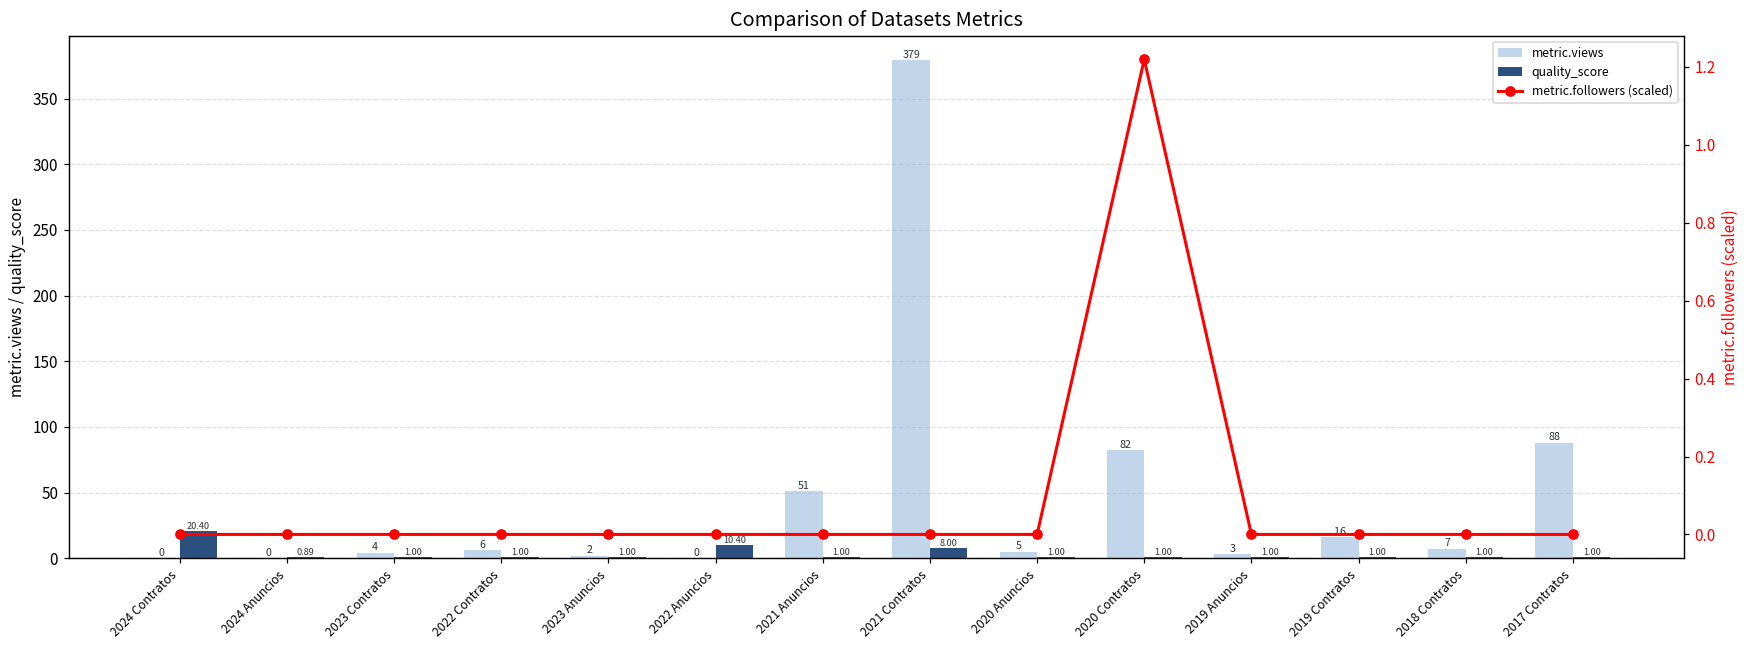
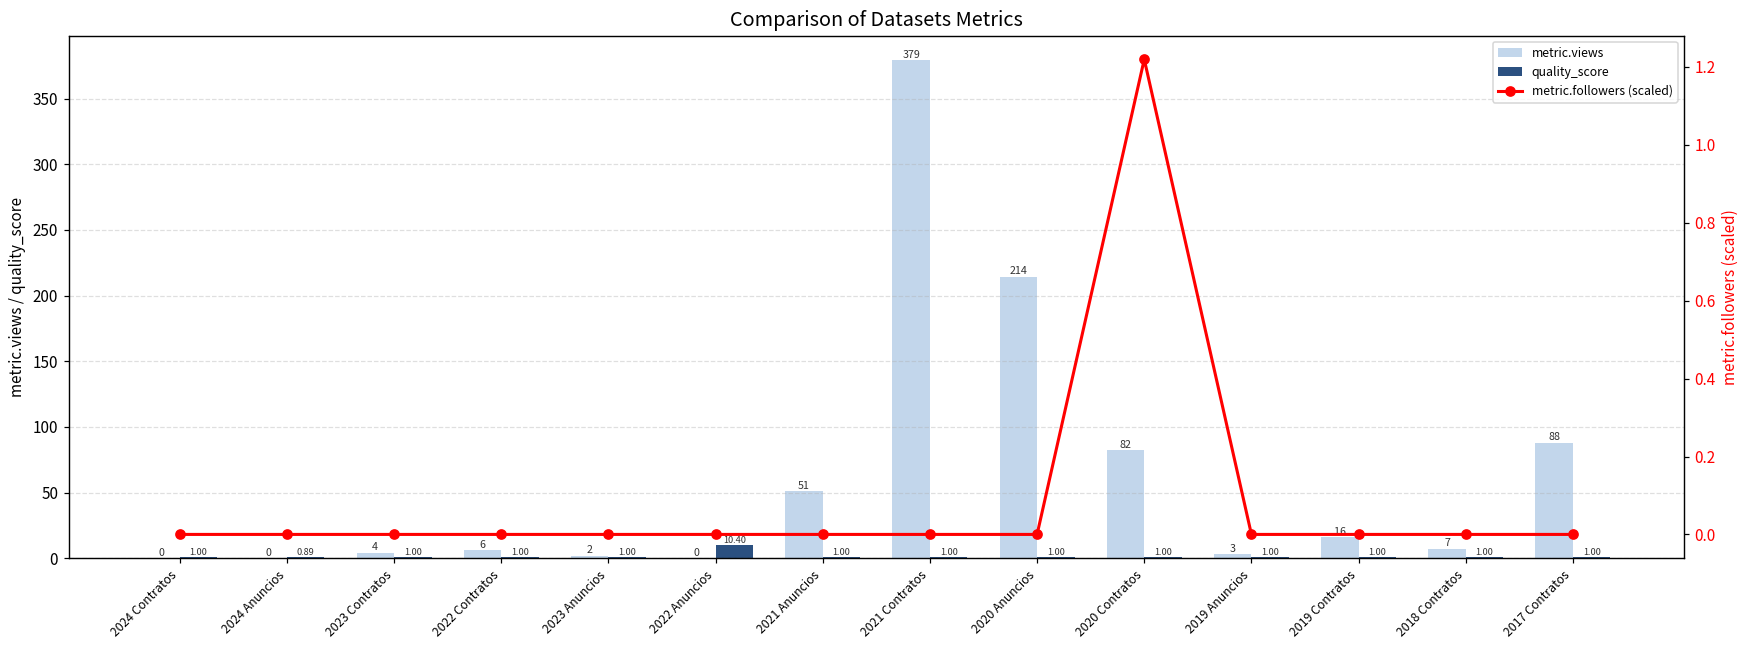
  {
    "metric.views": {
      "2024 Contratos": 0,
      "2024 Anuncios": 0,
      "2023 Contratos": 4,
      "2022 Contratos": 6,
      "2023 Anuncios": 2,
      "2022 Anuncios": 0,
      "2021 Anuncios": 51,
      "2021 Contratos": 379,
-     "2020 Anuncios": 5,
+     "2020 Anuncios": 214,
      "2020 Contratos": 82,
      "2019 Anuncios": 3,
      "2019 Contratos": 16,
      "2018 Contratos": 7,
      "2017 Contratos": 88
    },
    "quality_score": {
-     "2024 Contratos": 20.40,
+     "2024 Contratos": 1.00,
      "2024 Anuncios": 0.89,
      "2023 Contratos": 1.00,
      "2022 Contratos": 1.00,
      "2023 Anuncios": 1.00,
      "2022 Anuncios": 10.40,
      "2021 Anuncios": 1.00,
-     "2021 Contratos": 8.00,
+     "2021 Contratos": 1.00,
      "2020 Anuncios": 1.00,
      "2020 Contratos": 1.00,
      "2019 Anuncios": 1.00,
      "2019 Contratos": 1.00,
      "2018 Contratos": 1.00,
      "2017 Contratos": 1.00
    }
  }
